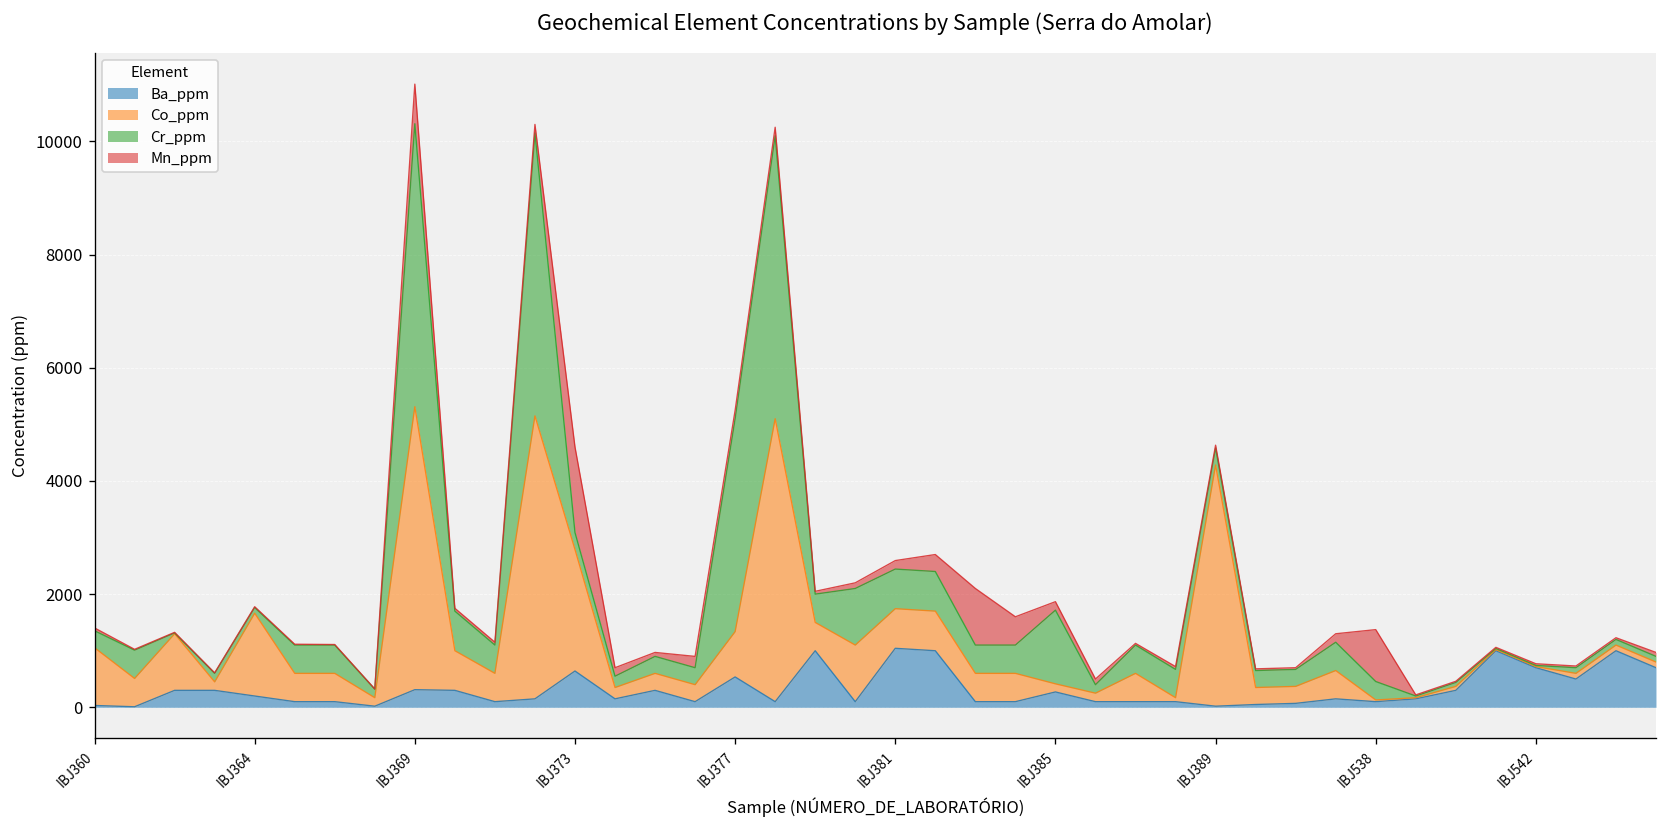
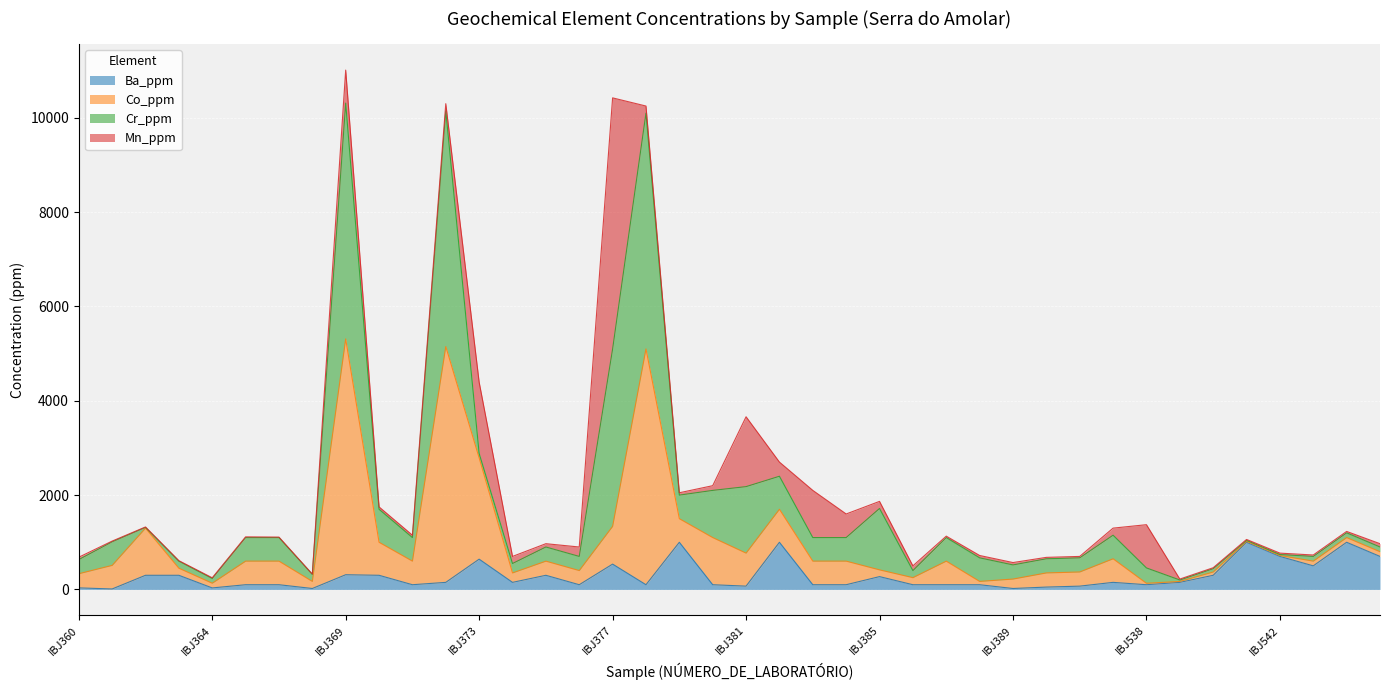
  {
    "Ba_ppm": {
      "IBJ360": 0,
-     "IBJ364": 200,
+     "IBJ364": 0,
      "IBJ369": 300,
      "IBJ373": 600,
      "IBJ377": 500,
-     "IBJ381": 1000,
+     "IBJ381": 100,
      "IBJ385": 300,
      "IBJ389": 0
    },
    "Co_ppm": {
-     "IBJ360": 1000,
-     "IBJ364": 1500,
+     "IBJ360": 300,
+     "IBJ364": 100,
      "IBJ369": 5000,
      "IBJ373": 2100,
      "IBJ377": 800,
      "IBJ381": 700,
      "IBJ385": 100,
-     "IBJ389": 4300
+     "IBJ389": 200
    },
    "Cr_ppm": {
      "IBJ369": 5000,
-     "IBJ373": 300,
+     "IBJ373": 100,
      "IBJ377": 3800,
-     "IBJ381": 700,
+     "IBJ381": 1400,
      "IBJ385": 1300,
      "IBJ538": 300
    },
    "Mn_ppm": {
      "IBJ369": 700,
      "IBJ373": 1500,
-     "IBJ377": 200,
-     "IBJ381": 200,
+     "IBJ377": 5300,
+     "IBJ381": 1500,
      "IBJ385": 200,
      "IBJ538": 900
    }
  }
